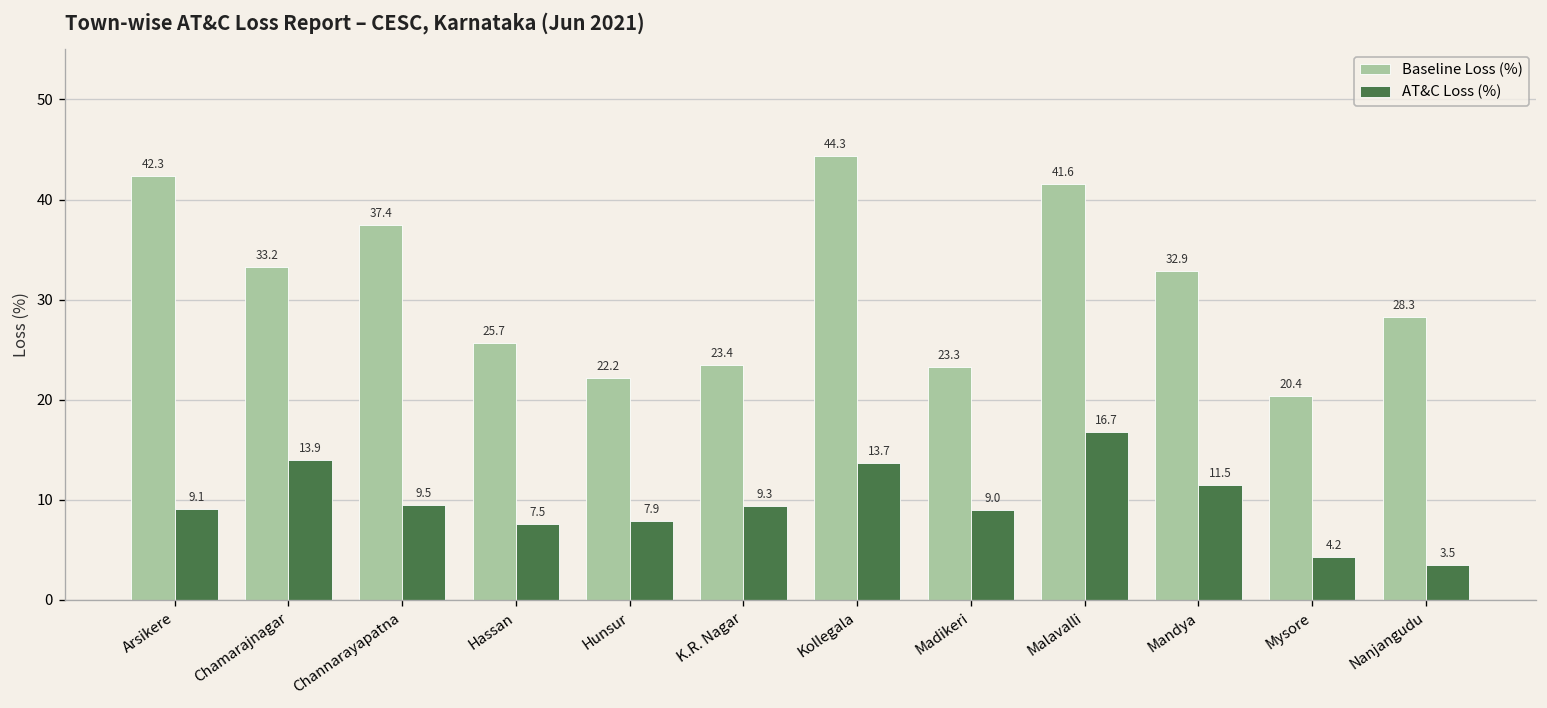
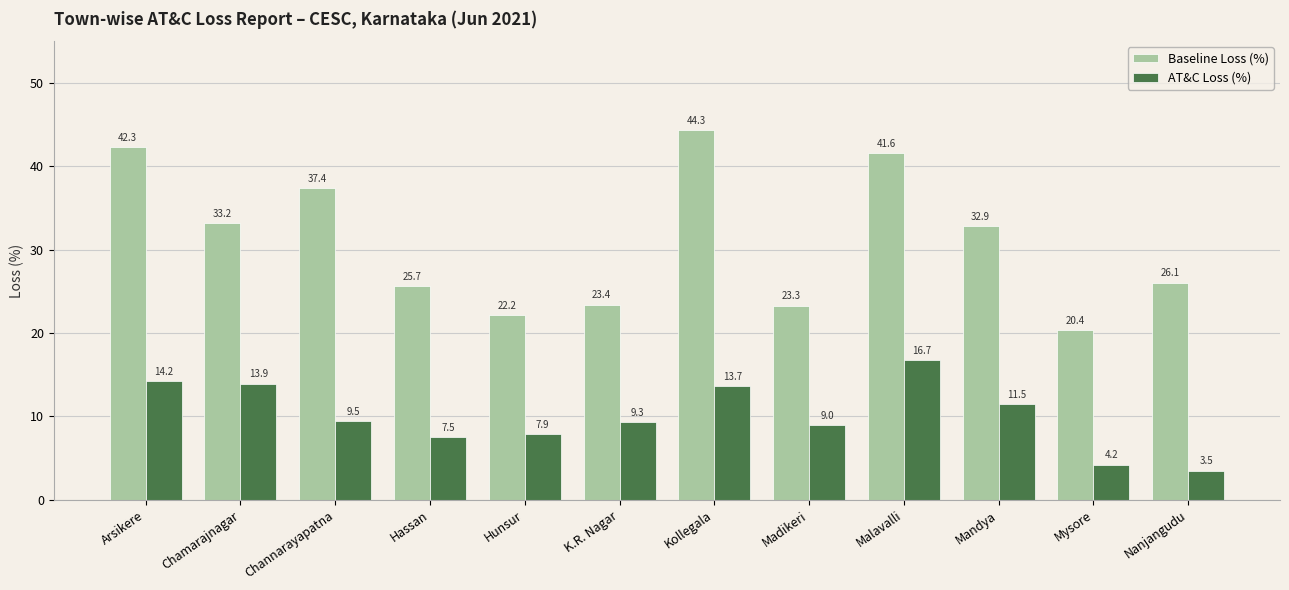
  {
    "Baseline Loss (%)": {
      "Arsikere": 42.3,
      "Chamarajnagar": 33.2,
      "Channarayapatna": 37.4,
      "Hassan": 25.7,
      "Hunsur": 22.2,
      "K.R. Nagar": 23.4,
      "Kollegala": 44.3,
      "Madikeri": 23.3,
      "Malavalli": 41.6,
      "Mandya": 32.9,
      "Mysore": 20.4,
-     "Nanjangudu": 28.3
+     "Nanjangudu": 26.1
    },
    "AT&C Loss (%)": {
-     "Arsikere": 9.1,
+     "Arsikere": 14.2,
      "Chamarajnagar": 13.9,
      "Channarayapatna": 9.5,
      "Hassan": 7.5,
      "Hunsur": 7.9,
      "K.R. Nagar": 9.3,
      "Kollegala": 13.7,
      "Madikeri": 9.0,
      "Malavalli": 16.7,
      "Mandya": 11.5,
      "Mysore": 4.2,
      "Nanjangudu": 3.5
    }
  }
